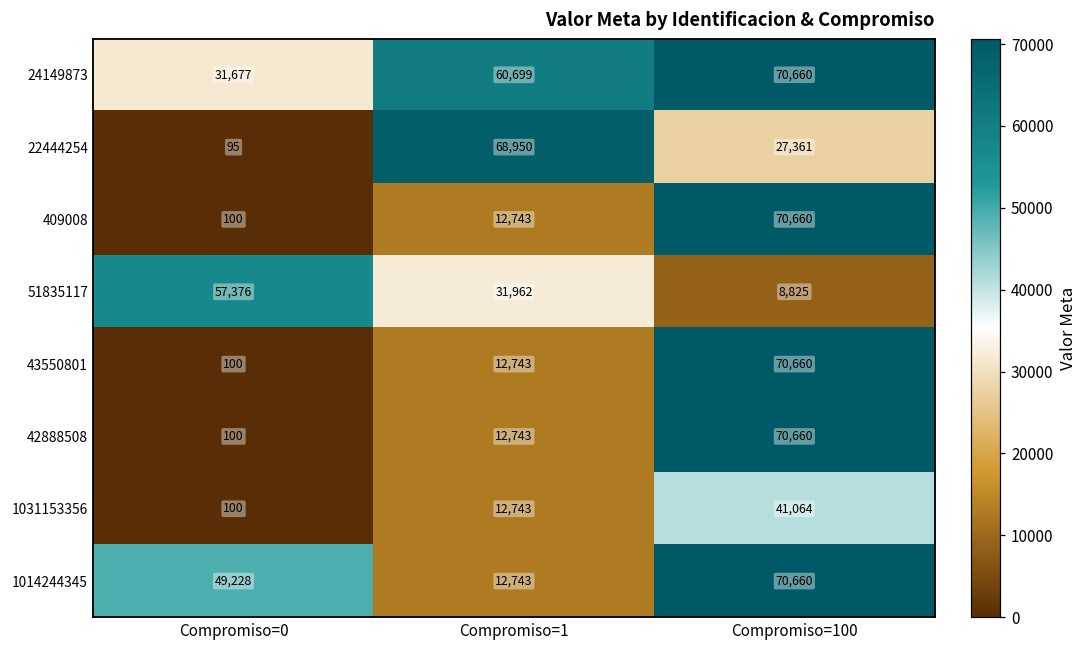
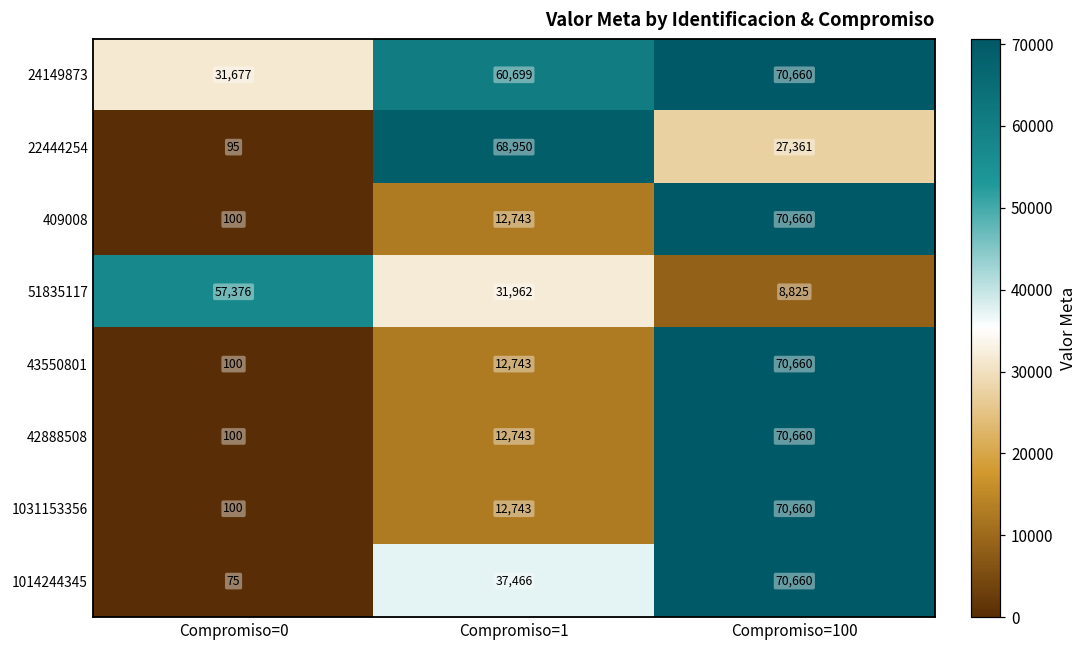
  {
    "1031153356": {
-     "Compromiso=100": "41,064"
+     "Compromiso=100": "70,660"
    },
    "1014244345": {
-     "Compromiso=0": "49,228",
-     "Compromiso=1": "12,743"
+     "Compromiso=0": "75",
+     "Compromiso=1": "37,466"
    }
  }
